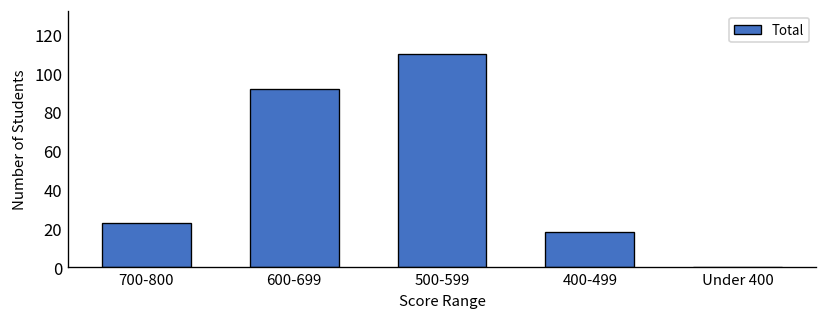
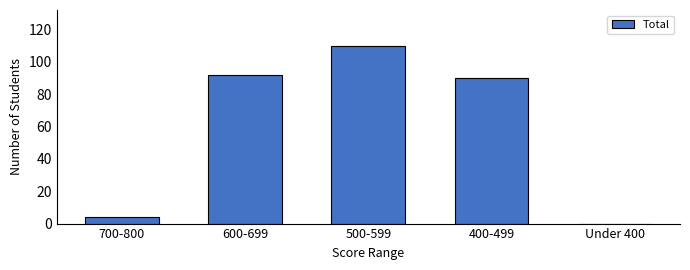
  {
-   "700-800": 23,
+   "700-800": 4,
    "600-699": 92,
    "500-599": 110,
-   "400-499": 18,
+   "400-499": 90,
    "Under 400": 0
  }
